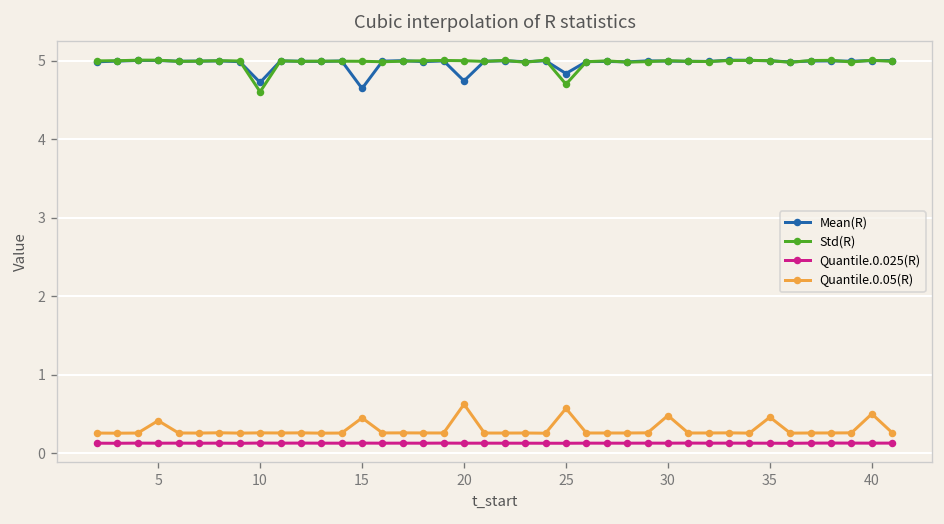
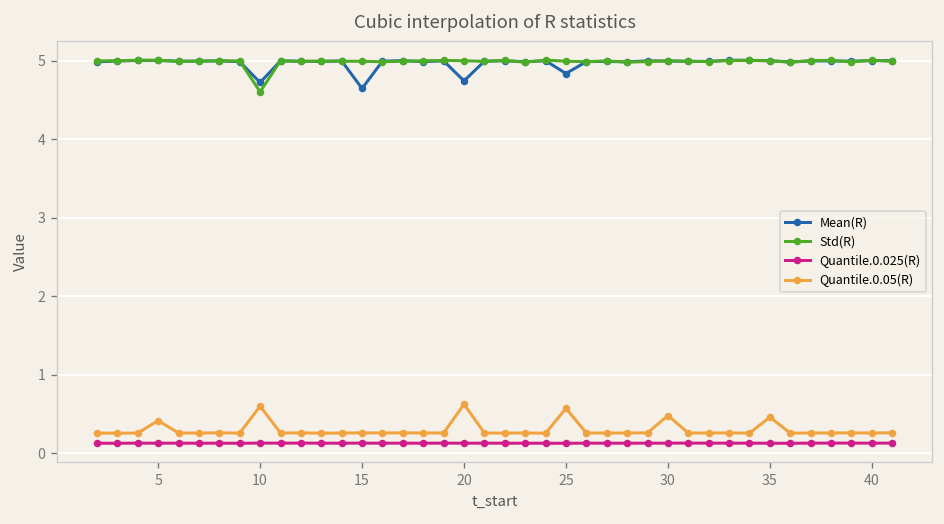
  {
    "Mean(R)": {
      "10": 4.7,
      "15": 4.6,
      "20": 4.7,
      "25": 4.8
    },
    "Std(R)": {
      "10": 4.6,
      "15": 5.0,
      "20": 5.0,
-     "25": 4.7
+     "25": 5.0
    },
    "Quantile.0.025(R)": {
      "5": 0.1,
      "10": 0.1,
      "15": 0.1,
      "20": 0.1,
      "25": 0.1,
      "30": 0.1,
      "35": 0.1,
      "40": 0.1
    },
    "Quantile.0.05(R)": {
      "5": 0.4,
-     "10": 0.3,
-     "15": 0.4,
+     "10": 0.6,
+     "15": 0.3,
      "20": 0.6,
      "25": 0.6,
      "30": 0.5,
      "35": 0.5,
-     "40": 0.5
+     "40": 0.3
    }
  }
